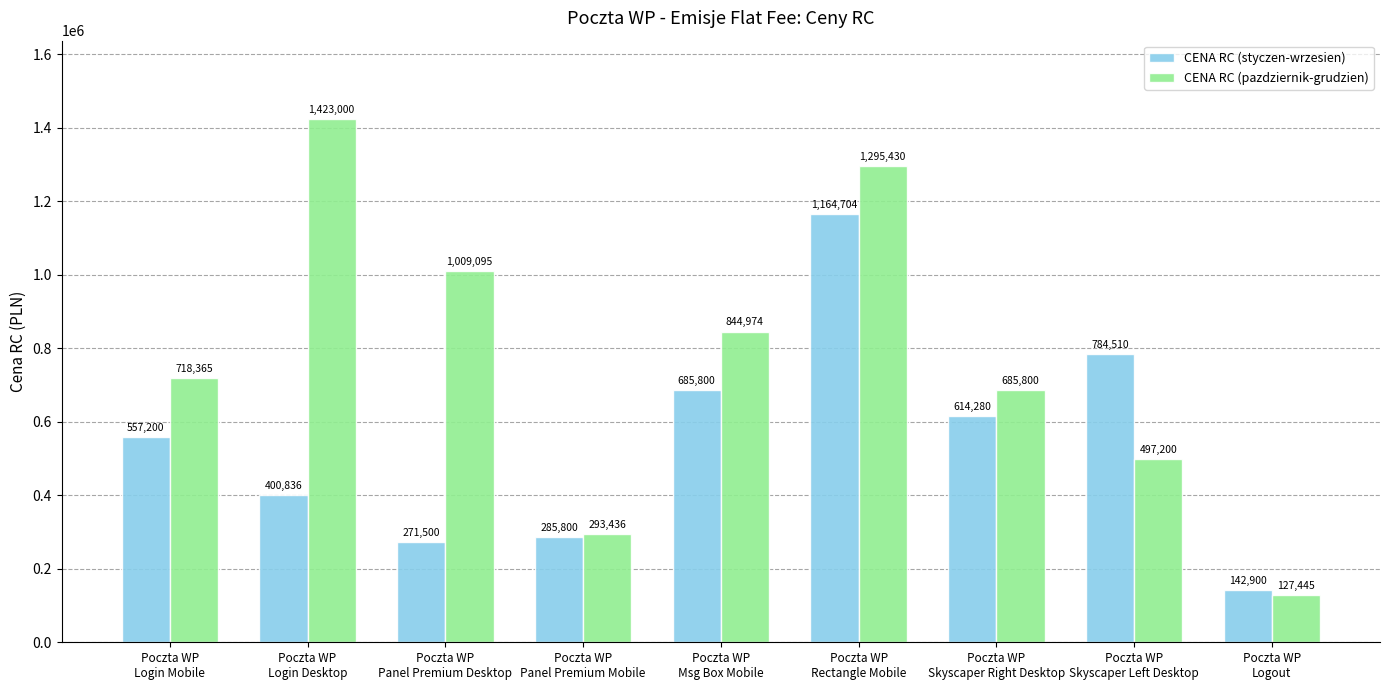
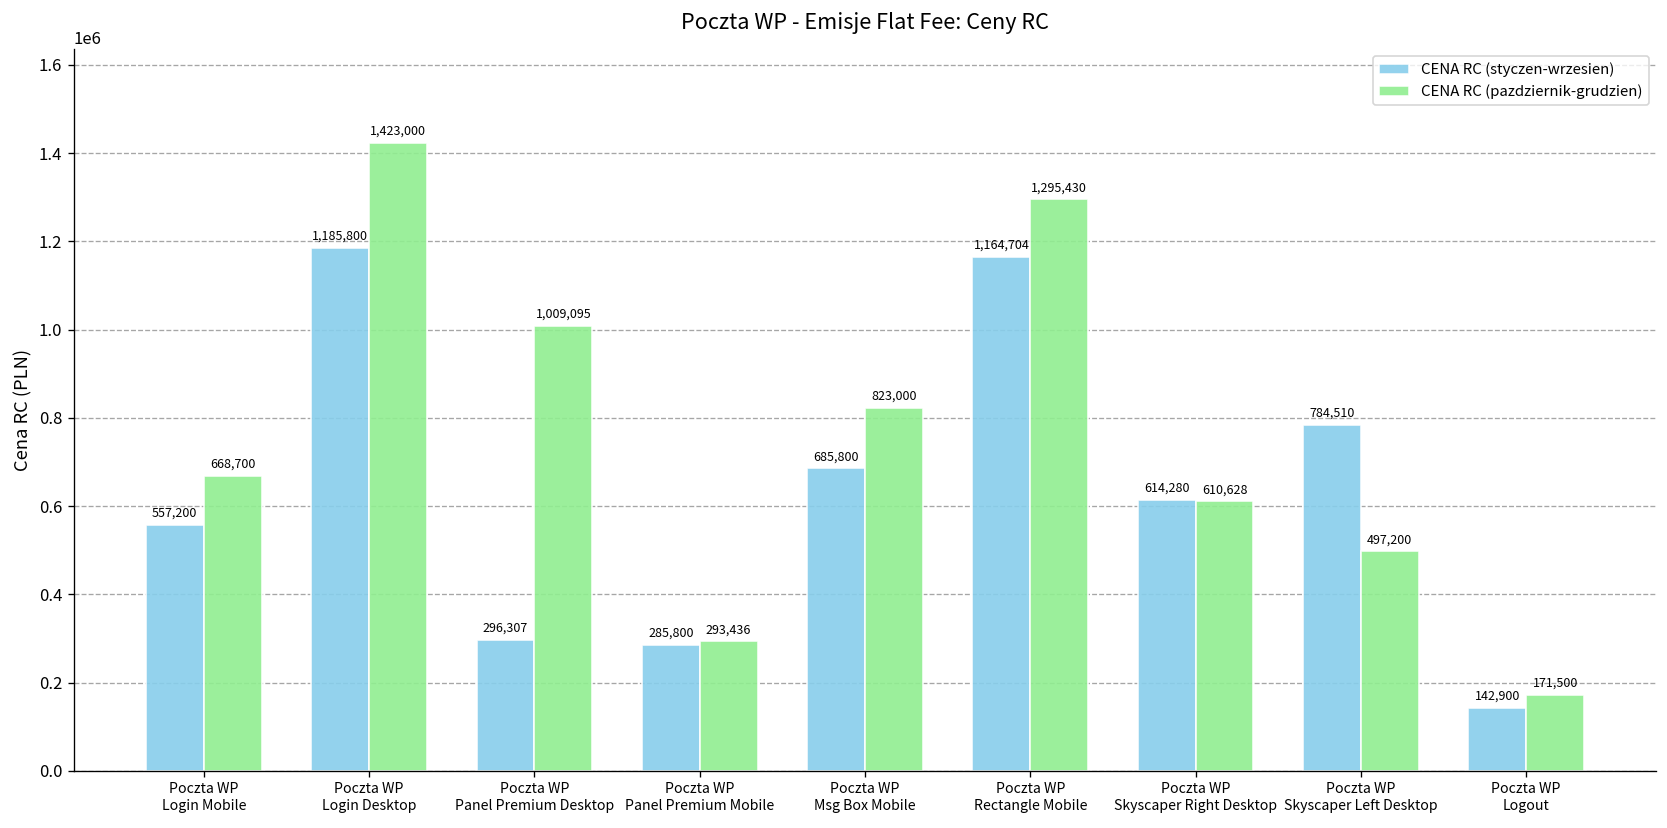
  {
    "CENA RC (styczen-wrzesien)": {
      "Poczta WP Login Mobile": "557,200",
-     "Poczta WP Login Desktop": "400,836",
-     "Poczta WP Panel Premium Desktop": "271,500",
+     "Poczta WP Login Desktop": "1,185,800",
+     "Poczta WP Panel Premium Desktop": "296,307",
      "Poczta WP Panel Premium Mobile": "285,800",
      "Poczta WP Msg Box Mobile": "685,800",
      "Poczta WP Rectangle Mobile": "1,164,704",
      "Poczta WP Skyscaper Right Desktop": "614,280",
      "Poczta WP Skyscaper Left Desktop": "784,510",
      "Poczta WP Logout": "142,900"
    },
    "CENA RC (pazdziernik-grudzien)": {
-     "Poczta WP Login Mobile": "718,365",
+     "Poczta WP Login Mobile": "668,700",
      "Poczta WP Login Desktop": "1,423,000",
      "Poczta WP Panel Premium Desktop": "1,009,095",
      "Poczta WP Panel Premium Mobile": "293,436",
-     "Poczta WP Msg Box Mobile": "844,974",
+     "Poczta WP Msg Box Mobile": "823,000",
      "Poczta WP Rectangle Mobile": "1,295,430",
-     "Poczta WP Skyscaper Right Desktop": "685,800",
+     "Poczta WP Skyscaper Right Desktop": "610,628",
      "Poczta WP Skyscaper Left Desktop": "497,200",
-     "Poczta WP Logout": "127,445"
+     "Poczta WP Logout": "171,500"
    }
  }
